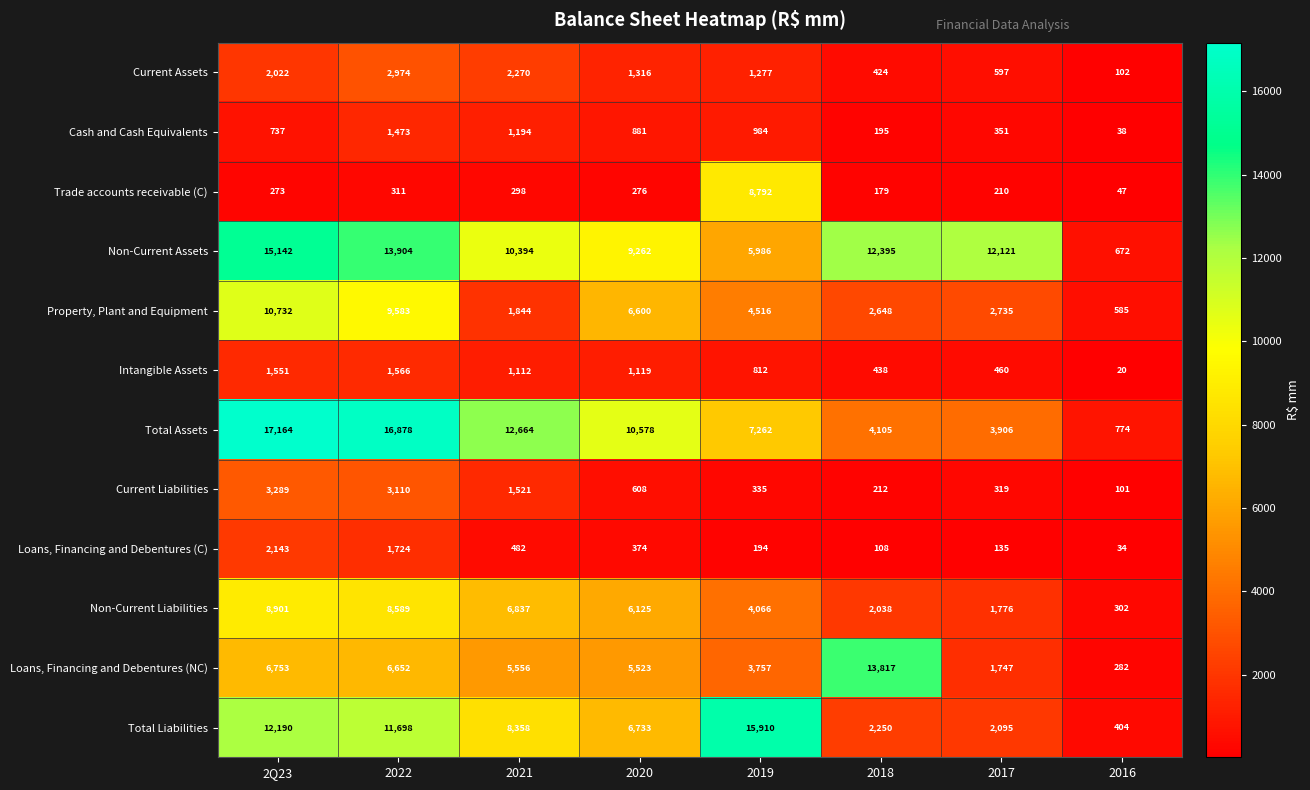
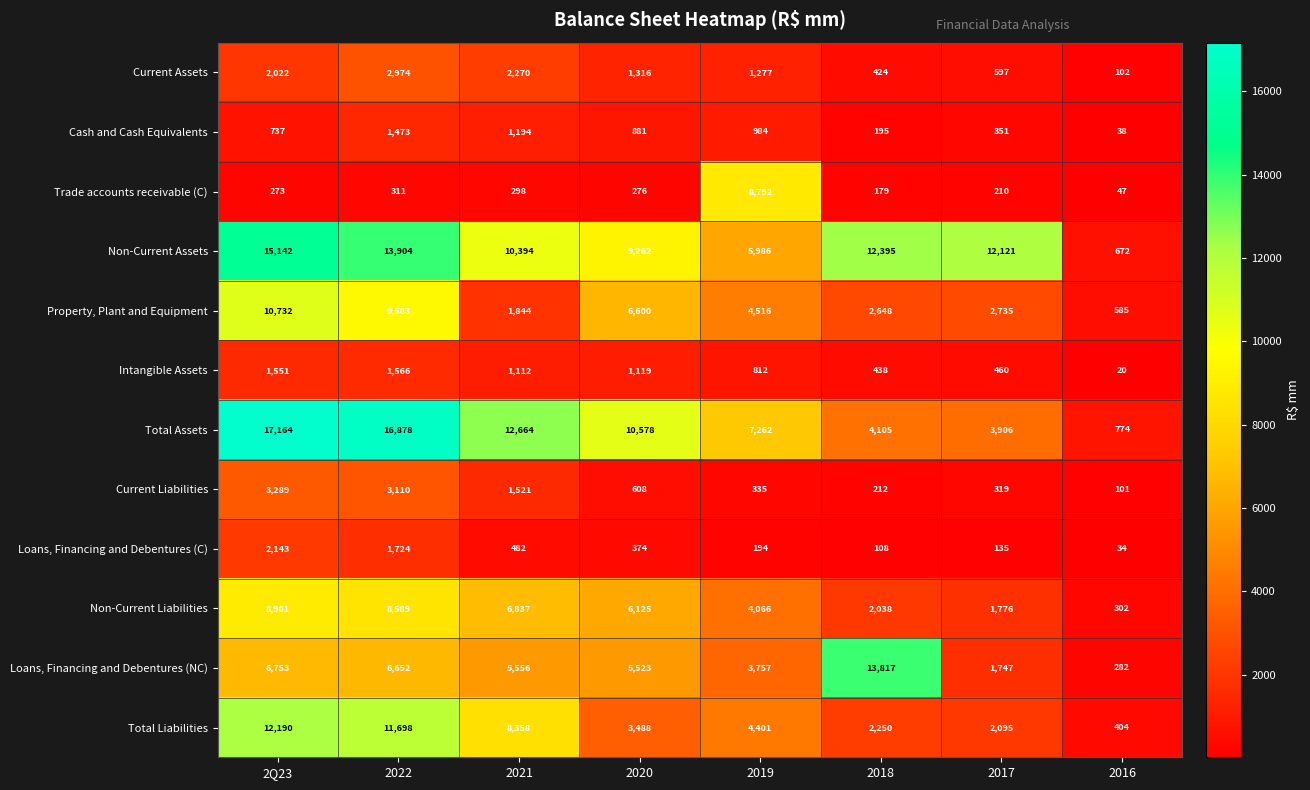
  {
    "Current Assets": {
      "2Q23": "2,022",
      "2022": "2,974",
      "2021": "2,270",
      "2020": "1,316",
      "2019": "1,277",
      "2018": "424",
      "2017": "597",
      "2016": "102"
    },
    "Cash and Cash Equivalents": {
      "2Q23": "737",
      "2022": "1,473",
      "2021": "1,194",
      "2020": "881",
      "2019": "984",
      "2018": "195",
      "2017": "351",
      "2016": "38"
    },
    "Trade accounts receivable (C)": {
      "2Q23": "273",
      "2022": "311",
      "2021": "298",
      "2020": "276",
      "2019": "8,792",
      "2018": "179",
      "2017": "210",
      "2016": "47"
    },
    "Non-Current Assets": {
      "2Q23": "15,142",
      "2022": "13,904",
      "2021": "10,394",
      "2020": "9,262",
      "2019": "5,986",
      "2018": "12,395",
      "2017": "12,121",
      "2016": "672"
    },
    "Property, Plant and Equipment": {
      "2Q23": "10,732",
      "2022": "9,583",
      "2021": "1,844",
      "2020": "6,600",
      "2019": "4,516",
      "2018": "2,648",
      "2017": "2,735",
      "2016": "585"
    },
    "Intangible Assets": {
      "2Q23": "1,551",
      "2022": "1,566",
      "2021": "1,112",
      "2020": "1,119",
      "2019": "812",
      "2018": "438",
      "2017": "460",
      "2016": "20"
    },
    "Total Assets": {
      "2Q23": "17,164",
      "2022": "16,878",
      "2021": "12,664",
      "2020": "10,578",
      "2019": "7,262",
      "2018": "4,105",
      "2017": "3,906",
      "2016": "774"
    },
    "Current Liabilities": {
      "2Q23": "3,289",
      "2022": "3,110",
      "2021": "1,521",
      "2020": "608",
      "2019": "335",
      "2018": "212",
      "2017": "319",
      "2016": "101"
    },
    "Loans, Financing and Debentures (C)": {
      "2Q23": "2,143",
      "2022": "1,724",
      "2021": "482",
      "2020": "374",
      "2019": "194",
      "2018": "108",
      "2017": "135",
      "2016": "34"
    },
    "Non-Current Liabilities": {
      "2Q23": "8,901",
      "2022": "8,589",
      "2021": "6,837",
      "2020": "6,125",
      "2019": "4,066",
      "2018": "2,038",
      "2017": "1,776",
      "2016": "302"
    },
    "Loans, Financing and Debentures (NC)": {
      "2Q23": "6,753",
      "2022": "6,652",
      "2021": "5,556",
      "2020": "5,523",
      "2019": "3,757",
      "2018": "13,817",
      "2017": "1,747",
      "2016": "282"
    },
    "Total Liabilities": {
      "2Q23": "12,190",
      "2022": "11,698",
      "2021": "8,358",
-     "2020": "6,733",
-     "2019": "15,910",
+     "2020": "3,488",
+     "2019": "4,401",
      "2018": "2,250",
      "2017": "2,095",
      "2016": "404"
    }
  }
